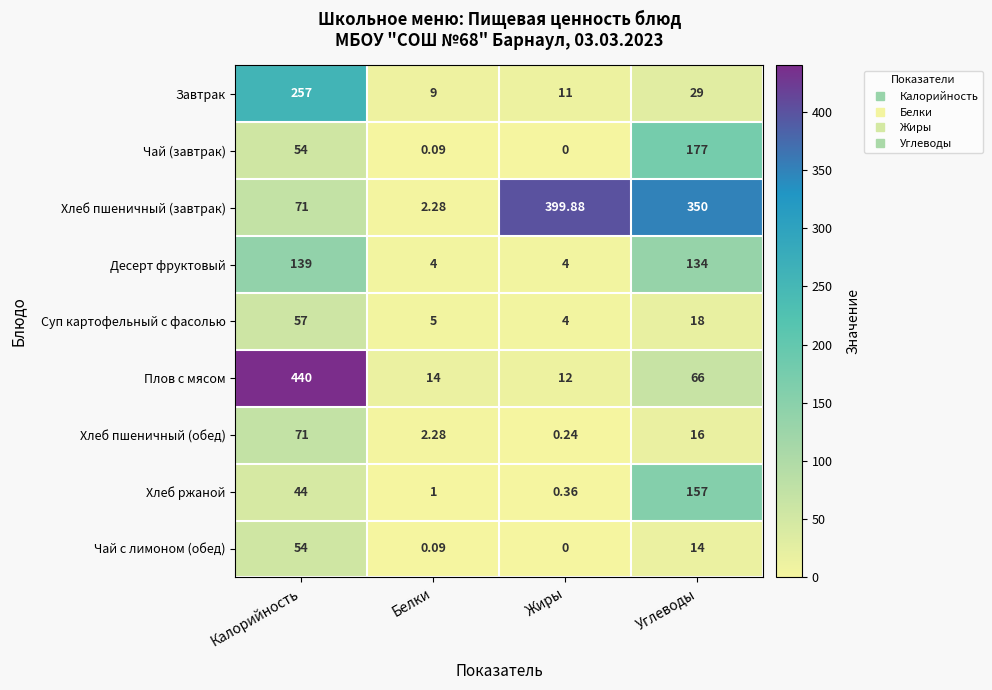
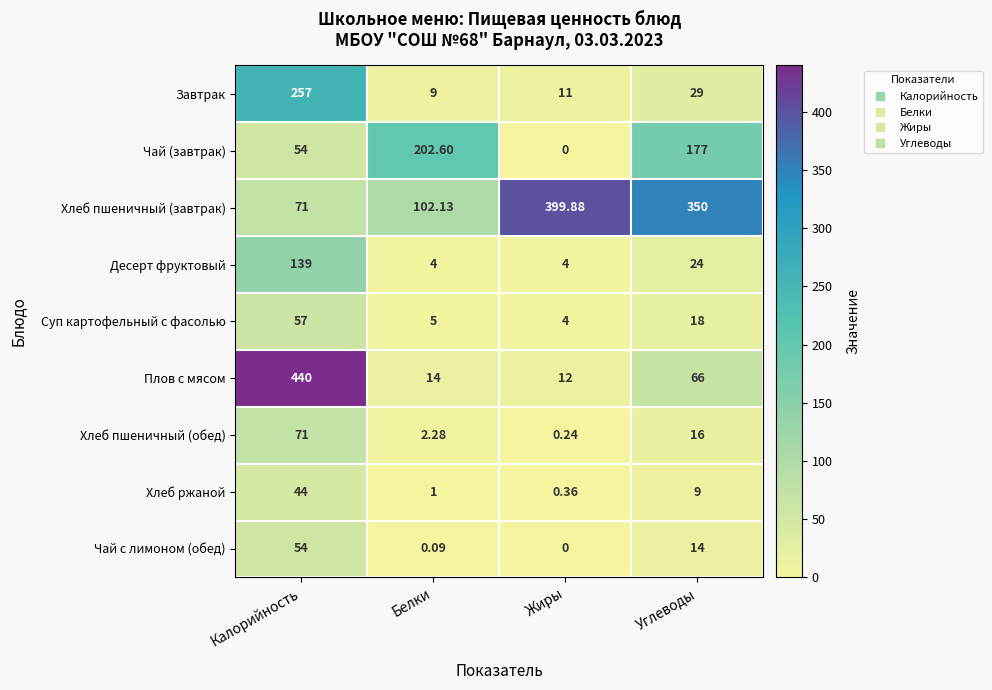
  {
    "Завтрак": {
      "Калорийность": 257,
      "Белки": 9,
      "Жиры": 11,
      "Углеводы": 29
    },
    "Чай (завтрак)": {
      "Калорийность": 54,
-     "Белки": 0.09,
+     "Белки": 202.60,
      "Жиры": 0,
      "Углеводы": 177
    },
    "Хлеб пшеничный (завтрак)": {
      "Калорийность": 71,
-     "Белки": 2.28,
+     "Белки": 102.13,
      "Жиры": 399.88,
      "Углеводы": 350
    },
    "Десерт фруктовый": {
      "Калорийность": 139,
      "Белки": 4,
      "Жиры": 4,
-     "Углеводы": 134
+     "Углеводы": 24
    },
    "Суп картофельный с фасолью": {
      "Калорийность": 57,
      "Белки": 5,
      "Жиры": 4,
      "Углеводы": 18
    },
    "Плов с мясом": {
      "Калорийность": 440,
      "Белки": 14,
      "Жиры": 12,
      "Углеводы": 66
    },
    "Хлеб пшеничный (обед)": {
      "Калорийность": 71,
      "Белки": 2.28,
      "Жиры": 0.24,
      "Углеводы": 16
    },
    "Хлеб ржаной": {
      "Калорийность": 44,
      "Белки": 1,
      "Жиры": 0.36,
-     "Углеводы": 157
+     "Углеводы": 9
    },
    "Чай с лимоном (обед)": {
      "Калорийность": 54,
      "Белки": 0.09,
      "Жиры": 0,
      "Углеводы": 14
    }
  }
